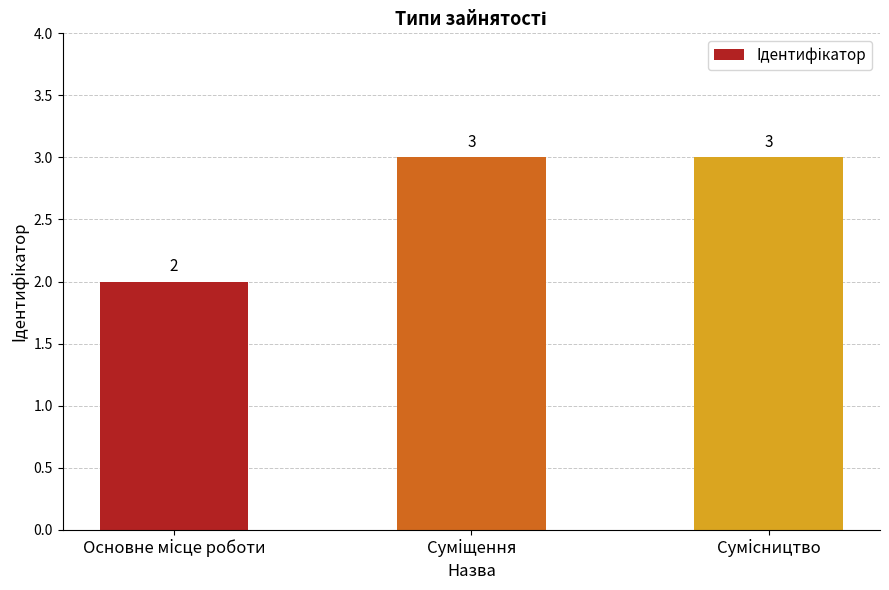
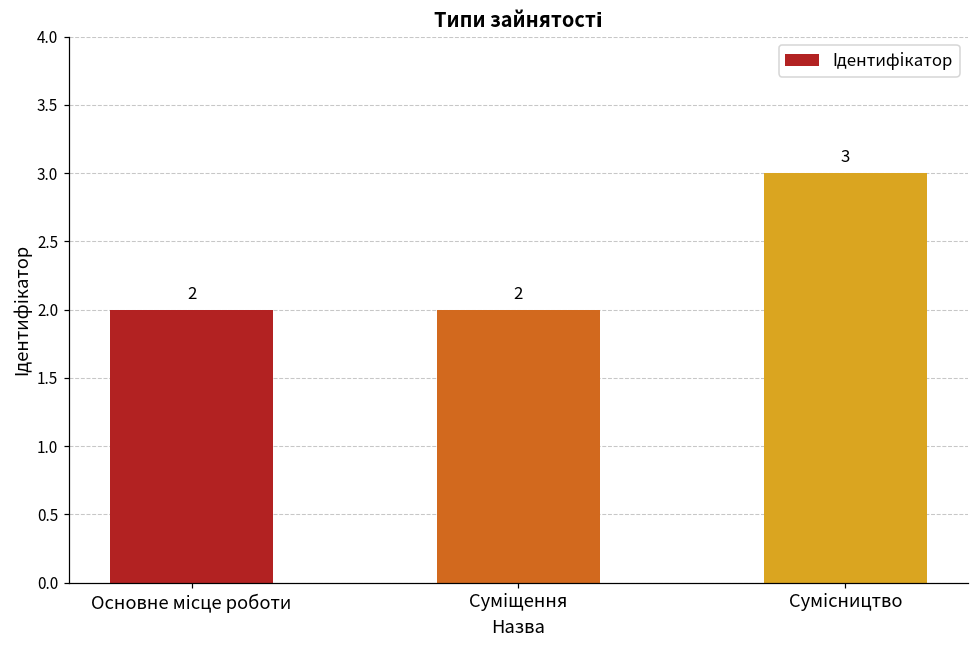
  {
    "Основне місце роботи": 2,
-   "Суміщення": 3,
+   "Суміщення": 2,
    "Сумісництво": 3
  }
